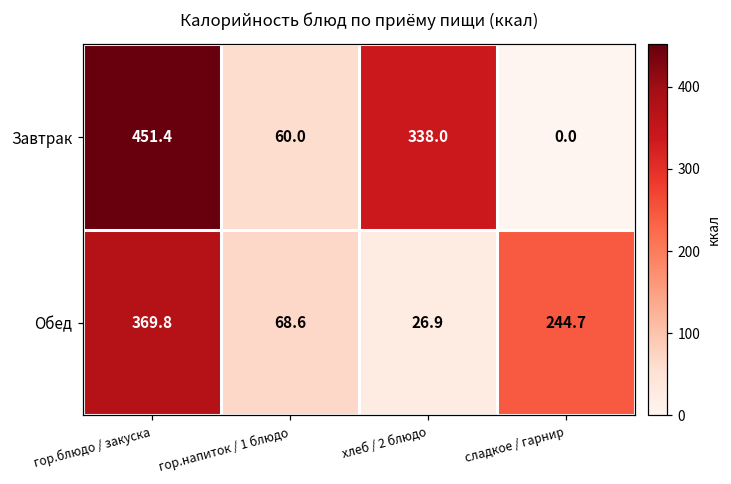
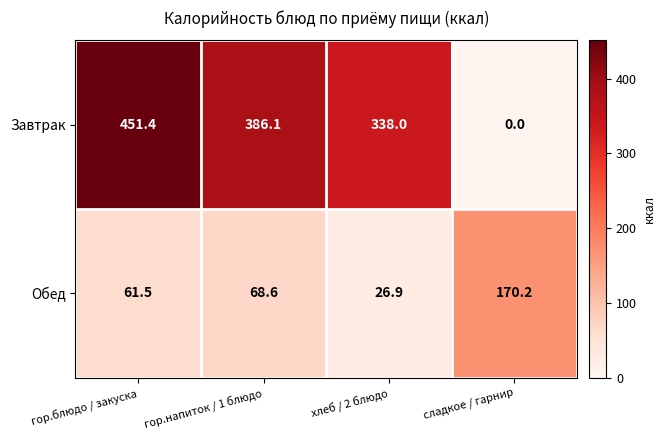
  {
    "Завтрак": {
      "гор.блюдо / закуска": 451.4,
-     "гор.напиток / 1 блюдо": 60.0,
+     "гор.напиток / 1 блюдо": 386.1,
      "хлеб / 2 блюдо": 338.0,
      "сладкое / гарнир": 0.0
    },
    "Обед": {
-     "гор.блюдо / закуска": 369.8,
+     "гор.блюдо / закуска": 61.5,
      "гор.напиток / 1 блюдо": 68.6,
      "хлеб / 2 блюдо": 26.9,
-     "сладкое / гарнир": 244.7
+     "сладкое / гарнир": 170.2
    }
  }
